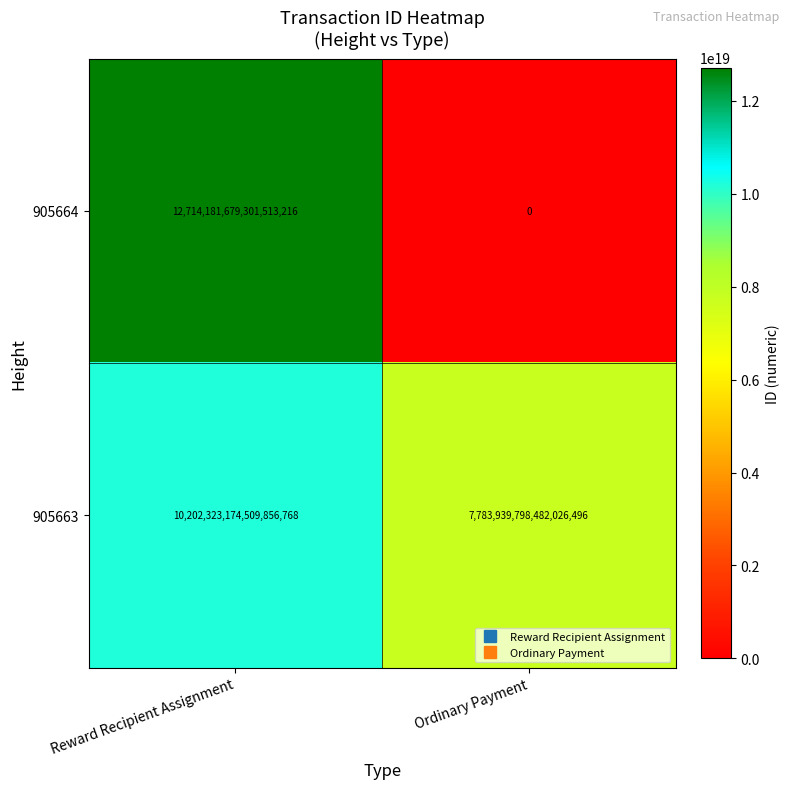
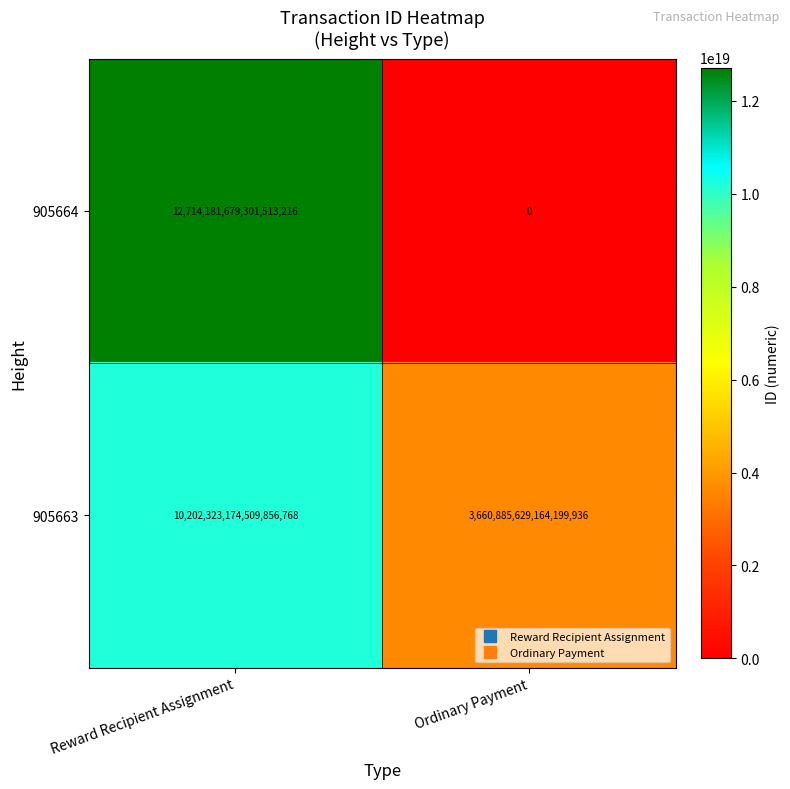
  {
    "905664": {
      "Reward Recipient Assignment": "12,714,181,679,301,513,216",
      "Ordinary Payment": "0"
    },
    "905663": {
      "Reward Recipient Assignment": "10,202,323,174,509,856,768",
-     "Ordinary Payment": "7,783,939,798,482,026,496"
+     "Ordinary Payment": "3,660,885,629,164,199,936"
    }
  }
